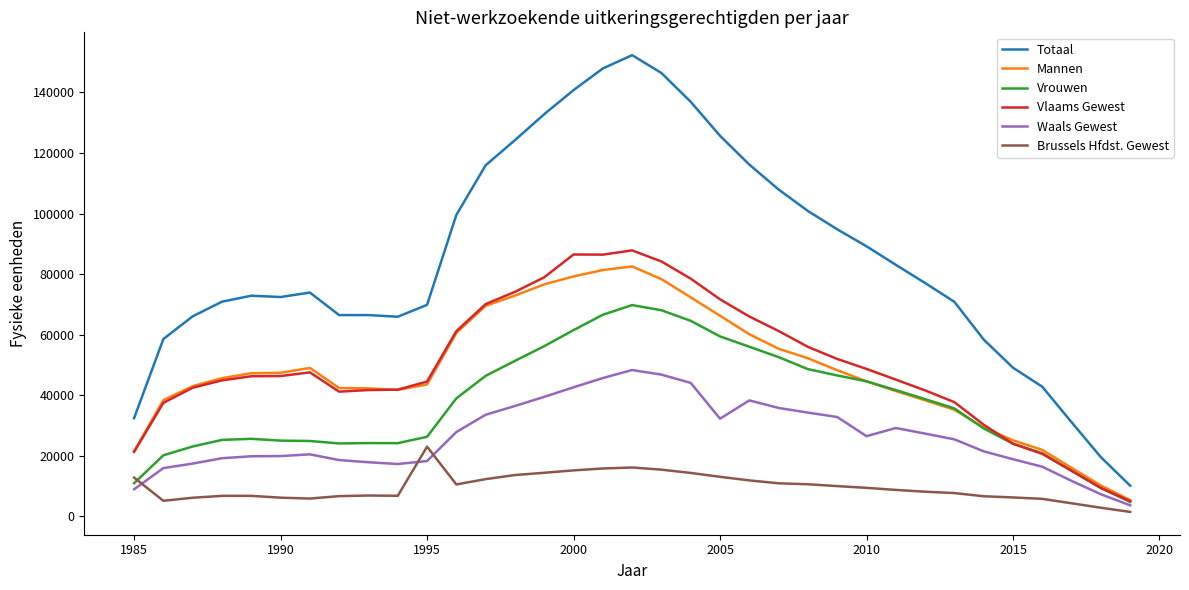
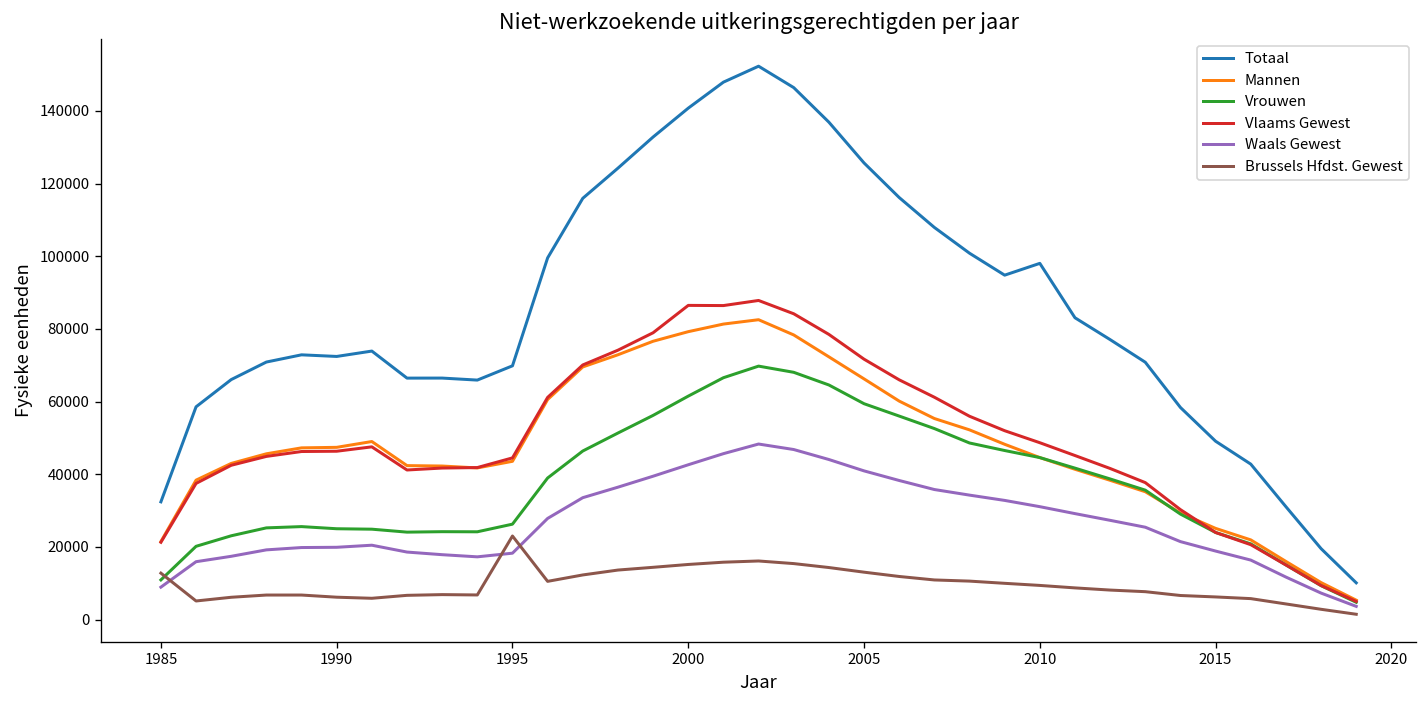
  {
    "Totaal": {
      "1985": 32000,
      "1990": 72000,
      "1995": 70000,
      "2000": 141000,
      "2005": 126000,
-     "2010": 89000,
+     "2010": 98000,
      "2015": 49000
    },
    "Mannen": {
      "1990": 47000,
      "1995": 44000,
      "2000": 79000,
      "2005": 66000,
      "2015": 25000
    },
    "Vrouwen": {
      "1985": 11000,
      "1990": 25000,
      "1995": 26000,
      "2000": 62000,
      "2005": 59000
    },
    "Vlaams Gewest": {
      "1990": 46000,
      "1995": 45000,
      "2000": 86000,
      "2005": 72000,
      "2010": 49000
    },
    "Waals Gewest": {
      "1985": 9000,
      "1990": 20000,
      "1995": 18000,
      "2000": 43000,
-     "2005": 32000,
-     "2010": 26000,
+     "2005": 41000,
+     "2010": 31000,
      "2015": 19000
    },
    "Brussels Hfdst. Gewest": {
      "1985": 13000,
      "1990": 6000,
      "1995": 23000,
      "2000": 15000,
      "2005": 13000,
      "2010": 9000,
      "2015": 6000
    }
  }
